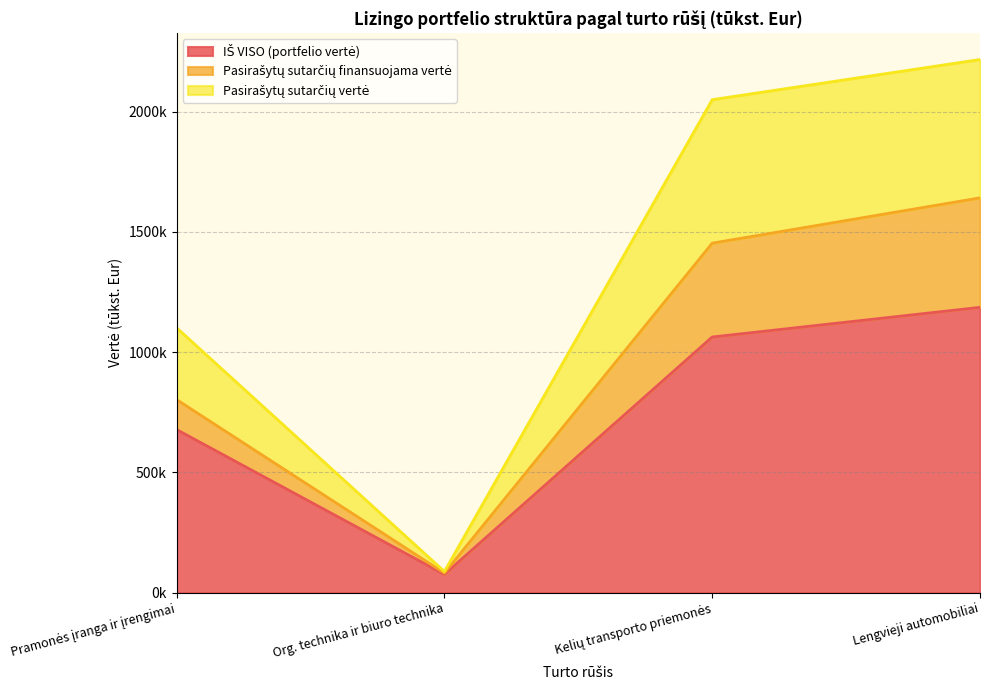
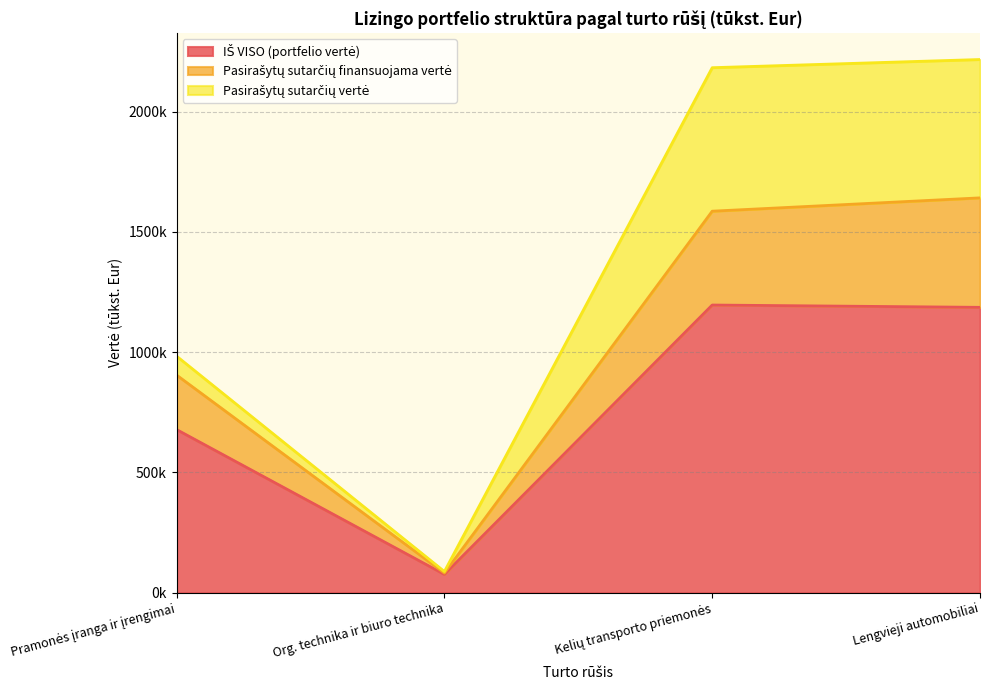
  {
    "IŠ VISO (portfelio vertė)": {
      "Pramonės įranga ir įrengimai": 680000,
-     "Kelių transporto priemonės": 1060000,
+     "Kelių transporto priemonės": 1200000,
      "Lengvieji automobiliai": 1190000
    },
    "Pasirašytų sutarčių finansuojama vertė": {
-     "Pramonės įranga ir įrengimai": 120000,
+     "Pramonės įranga ir įrengimai": 230000,
      "Kelių transporto priemonės": 390000,
      "Lengvieji automobiliai": 460000
    },
    "Pasirašytų sutarčių vertė": {
-     "Pramonės įranga ir įrengimai": 300000,
+     "Pramonės įranga ir įrengimai": 80000,
      "Kelių transporto priemonės": 600000,
      "Lengvieji automobiliai": 580000
    }
  }
